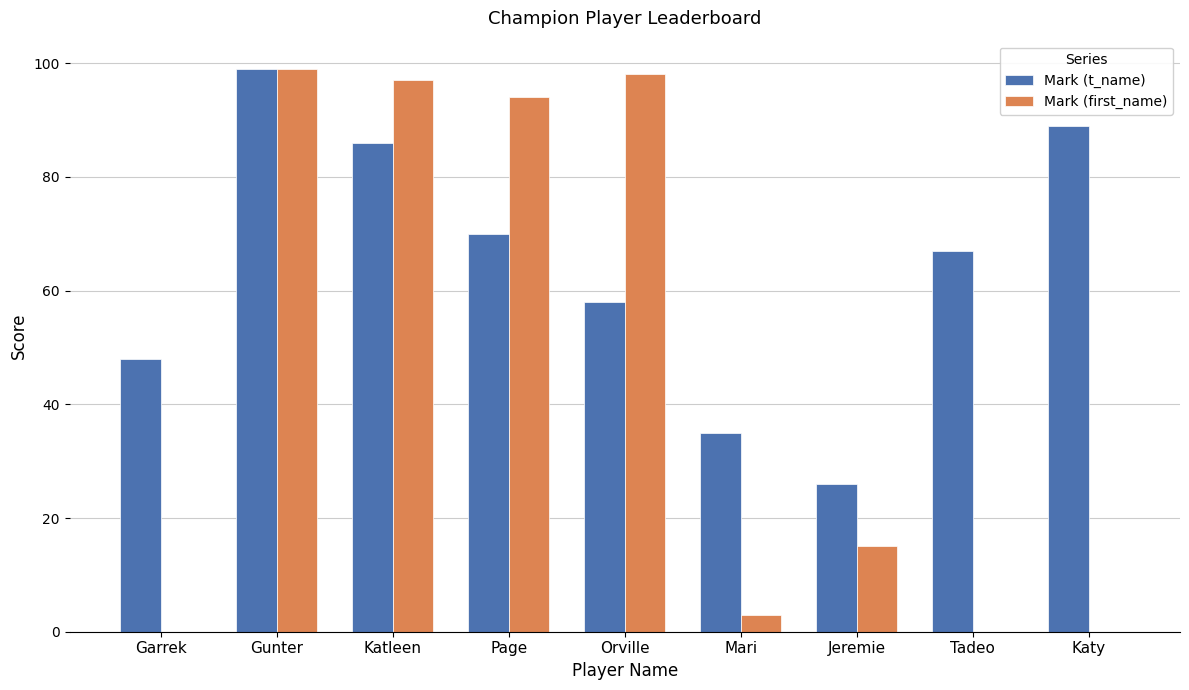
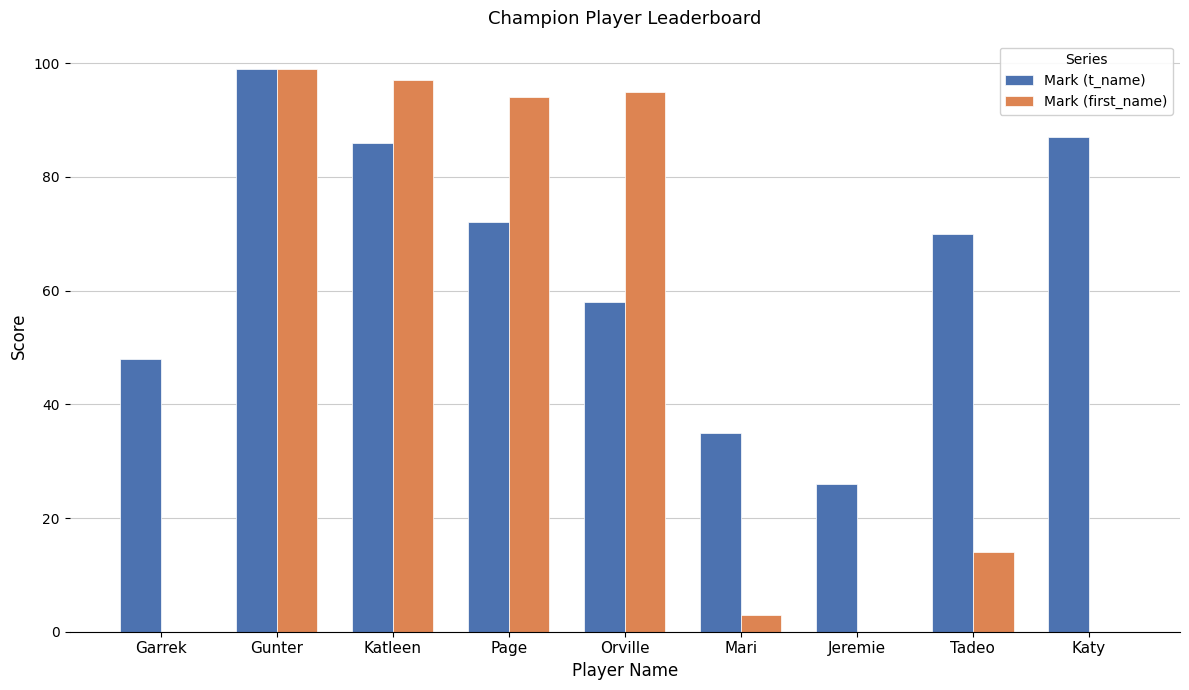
  {
    "Mark (t_name)": {
      "Garrek": 48,
      "Gunter": 99,
      "Katleen": 86,
-     "Page": 70,
+     "Page": 72,
      "Orville": 58,
      "Mari": 35,
      "Jeremie": 26,
-     "Tadeo": 67,
-     "Katy": 89
+     "Tadeo": 70,
+     "Katy": 87
    },
    "Mark (first_name)": {
      "Garrek": 0,
      "Gunter": 99,
      "Katleen": 97,
      "Page": 94,
-     "Orville": 98,
+     "Orville": 95,
      "Mari": 3,
-     "Jeremie": 15,
-     "Tadeo": 0,
+     "Jeremie": 0,
+     "Tadeo": 14,
      "Katy": 0
    }
  }
